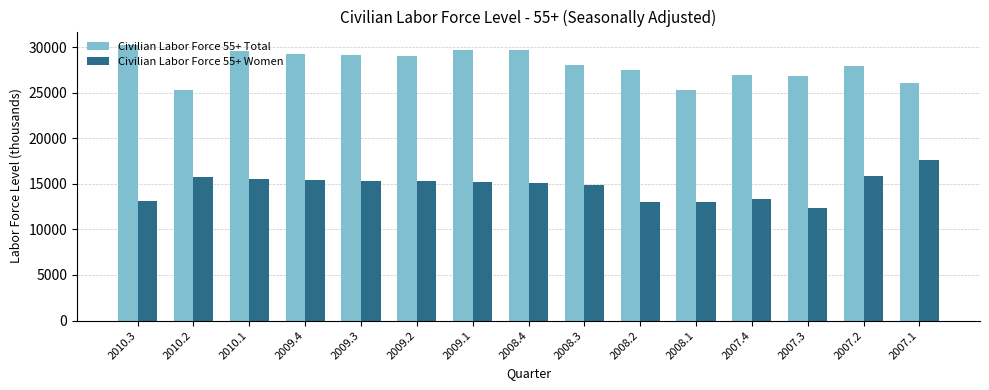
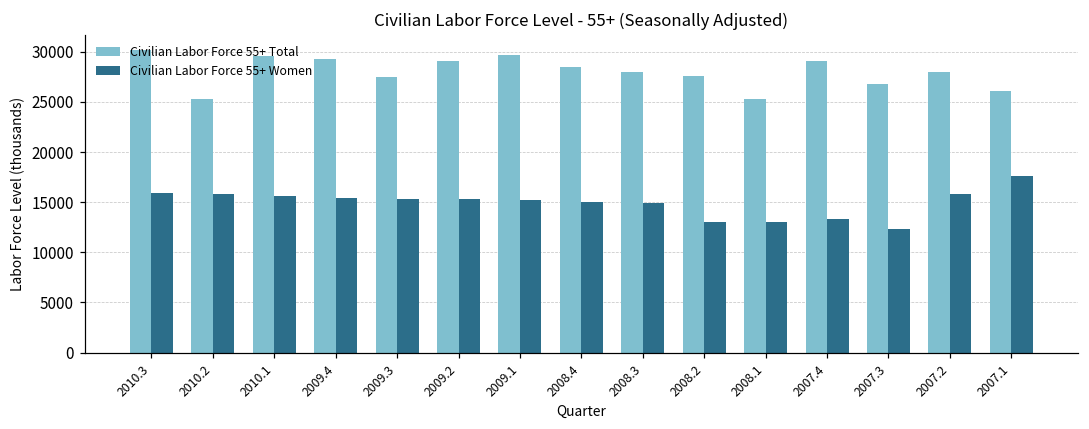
  {
    "Civilian Labor Force 55+ Total": {
      "2010.3": 30000,
      "2010.2": 25000,
      "2010.1": 30000,
      "2009.4": 29000,
-     "2009.3": 29000,
+     "2009.3": 27000,
      "2009.2": 29000,
      "2009.1": 30000,
-     "2008.4": 30000,
+     "2008.4": 28000,
      "2008.3": 28000,
      "2008.2": 28000,
      "2008.1": 25000,
-     "2007.4": 27000,
+     "2007.4": 29000,
      "2007.3": 27000,
      "2007.2": 28000,
      "2007.1": 26000
    },
    "Civilian Labor Force 55+ Women": {
-     "2010.3": 13000,
+     "2010.3": 16000,
      "2010.2": 16000,
      "2010.1": 16000,
      "2009.4": 15000,
      "2009.3": 15000,
      "2009.2": 15000,
      "2009.1": 15000,
      "2008.4": 15000,
      "2008.3": 15000,
      "2008.2": 13000,
      "2008.1": 13000,
      "2007.4": 13000,
      "2007.3": 12000,
      "2007.2": 16000,
      "2007.1": 18000
    }
  }
